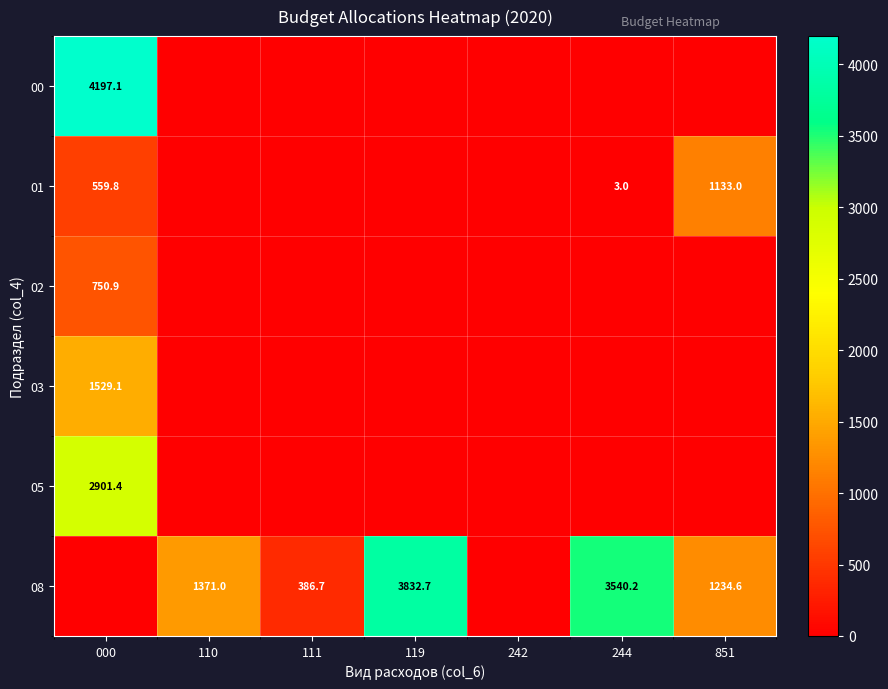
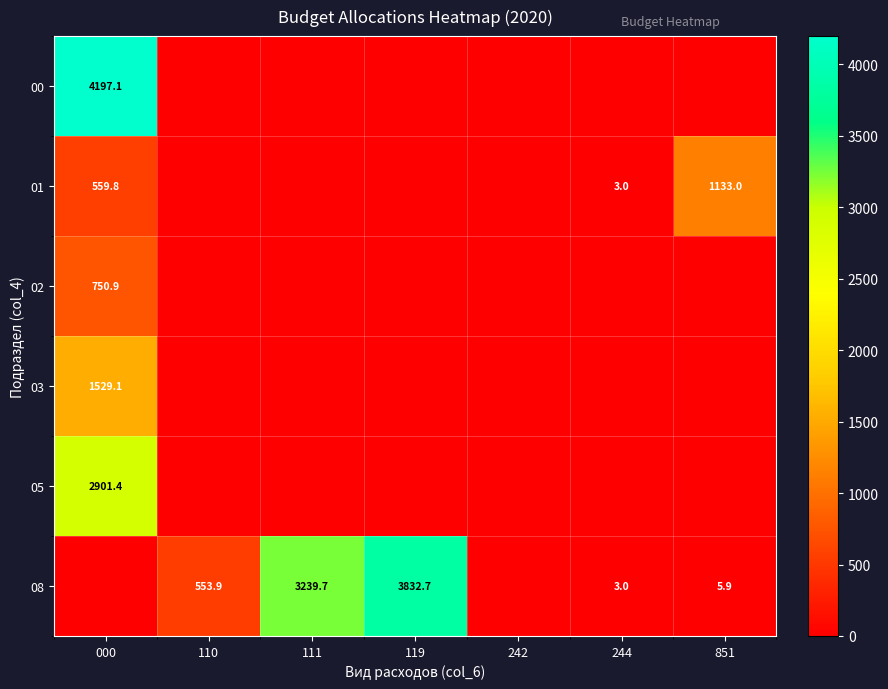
  {
    "00": {
      "000": 4197.1
    },
    "01": {
      "000": 559.8,
      "244": 3.0,
      "851": 1133.0
    },
    "02": {
      "000": 750.9
    },
    "03": {
      "000": 1529.1
    },
    "05": {
      "000": 2901.4
    },
    "08": {
-     "110": 1371.0,
-     "111": 386.7,
+     "110": 553.9,
+     "111": 3239.7,
      "119": 3832.7,
-     "244": 3540.2,
-     "851": 1234.6
+     "244": 3.0,
+     "851": 5.9
    }
  }
